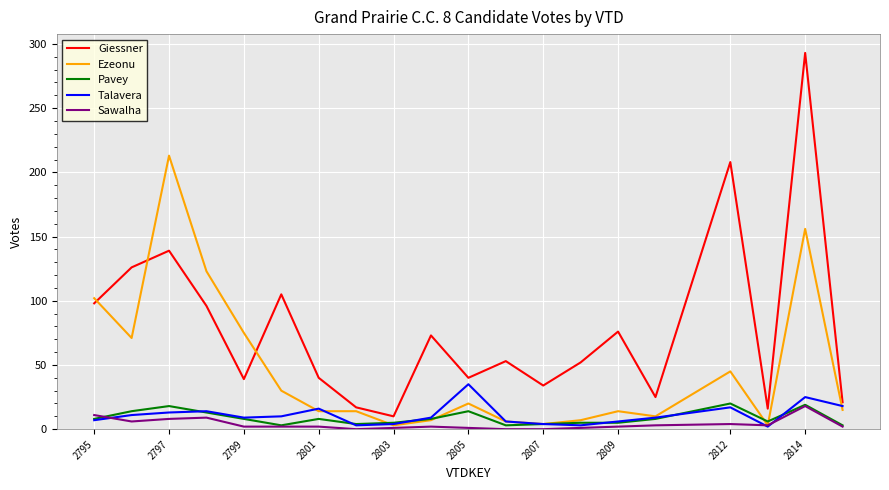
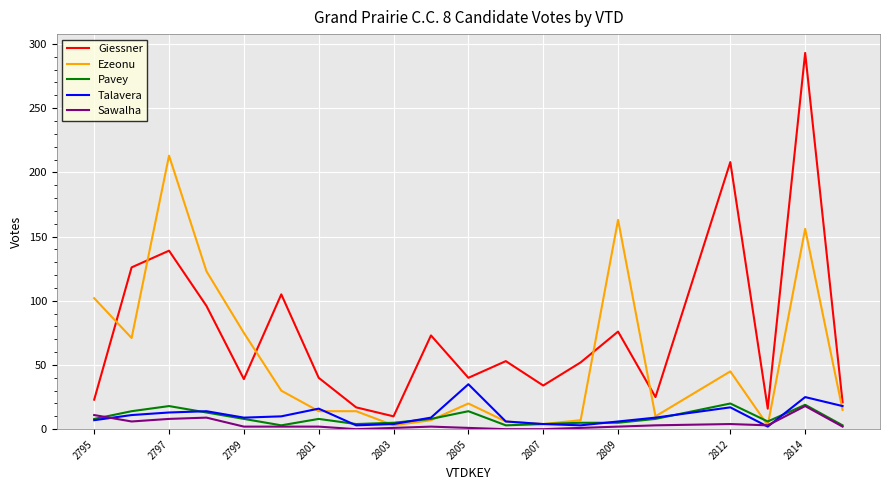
  {
    "Giessner": {
-     "2795": 98,
+     "2795": 23,
      "2797": 139,
      "2799": 39,
      "2801": 40,
      "2803": 10,
      "2805": 40,
      "2807": 34,
      "2809": 76,
      "2812": 208,
      "2814": 293
    },
    "Ezeonu": {
      "2795": 102,
      "2797": 213,
      "2799": 75,
      "2801": 14,
      "2805": 20,
-     "2809": 14,
+     "2809": 163,
      "2812": 45,
      "2814": 156
    },
    "Pavey": {
      "2797": 18,
      "2801": 8,
      "2805": 14,
      "2812": 20
    },
    "Talavera": {
      "2797": 13,
      "2801": 16,
      "2805": 35,
      "2812": 17,
      "2814": 25
    },
    "Sawalha": {
      "2795": 11,
      "2797": 8,
      "2799": 2,
      "2801": 2,
      "2803": 1,
      "2805": 1,
      "2807": 0,
      "2809": 2,
      "2812": 4
    }
  }
